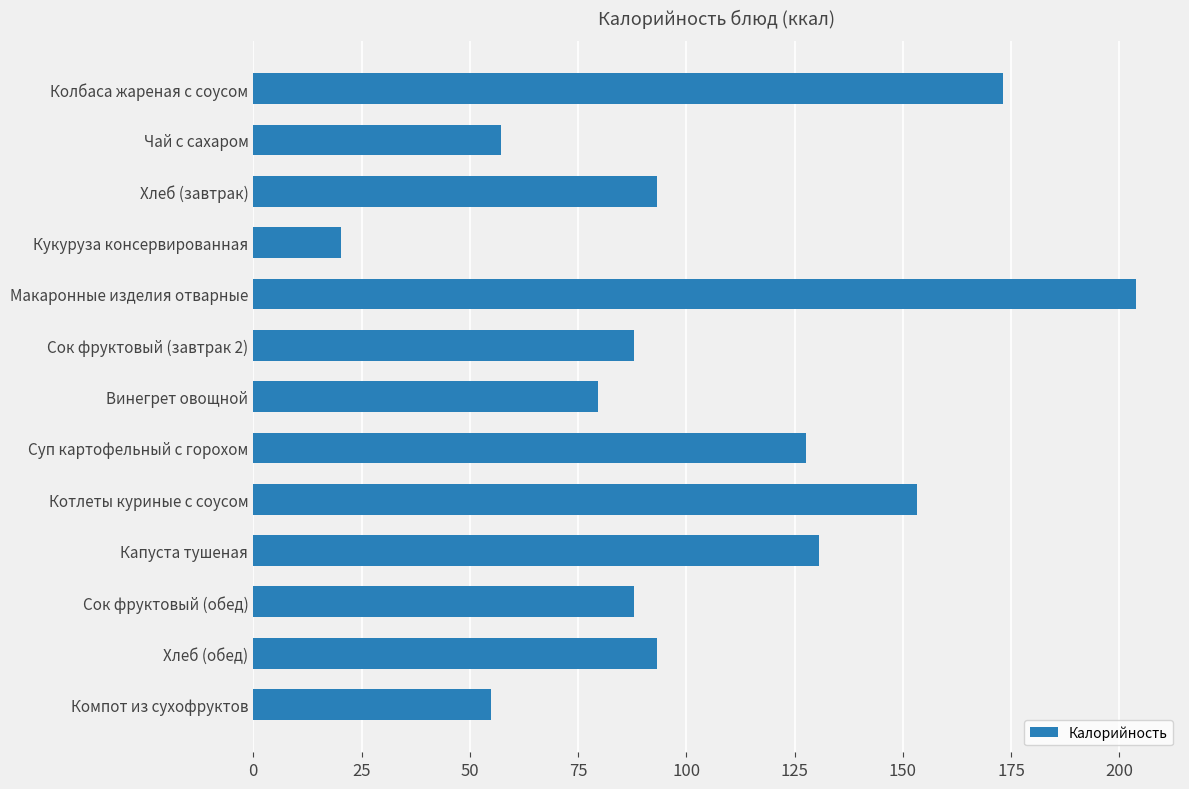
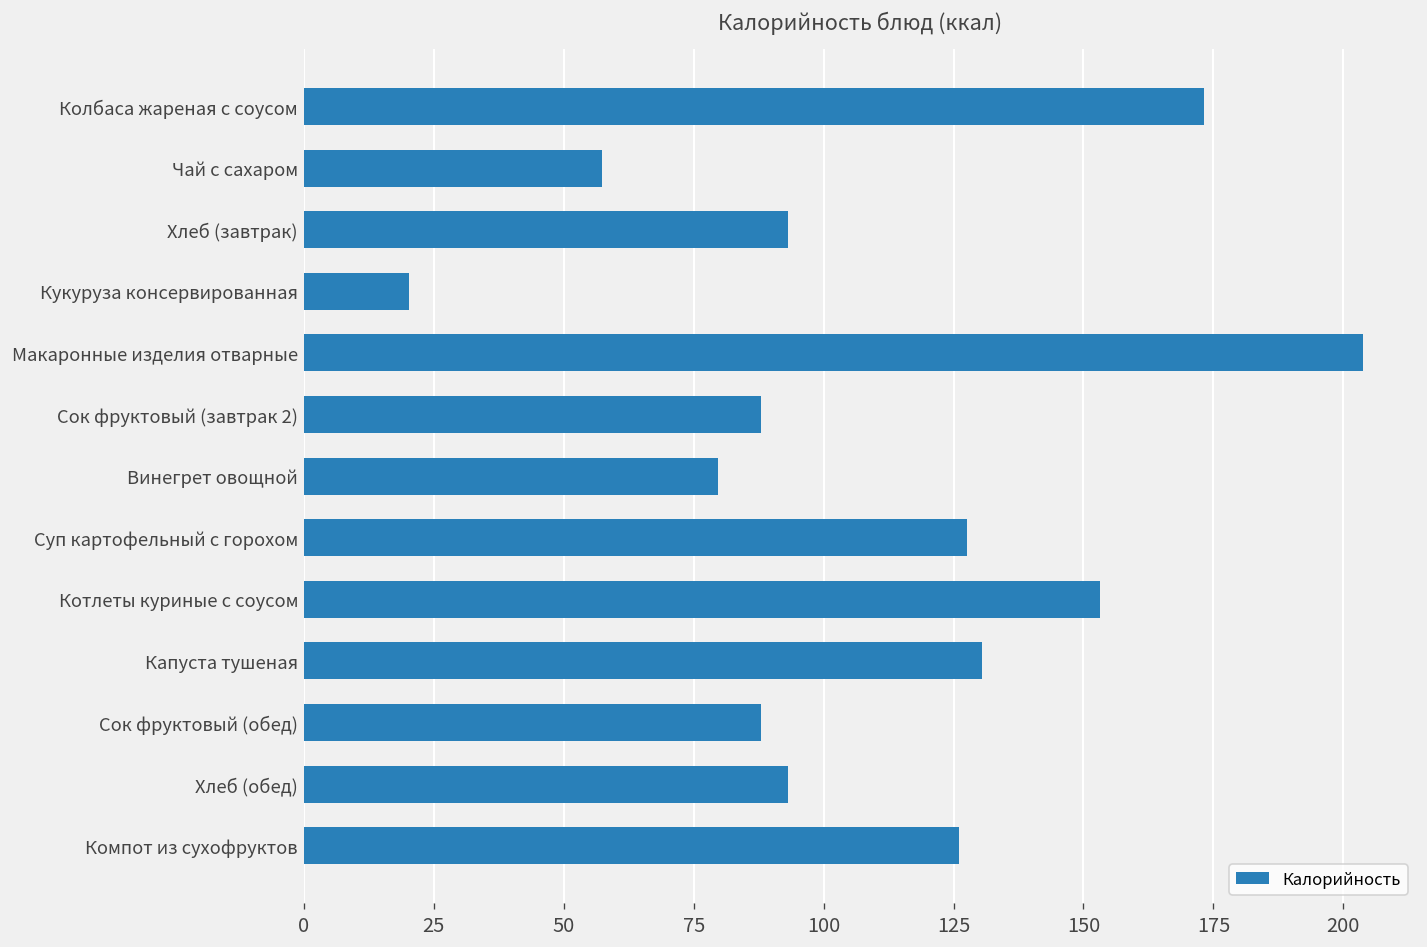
  {
    "Колбаса жареная с соусом": 173,
    "Чай с сахаром": 57,
    "Хлеб (завтрак)": 93,
    "Кукуруза консервированная": 20,
    "Макаронные изделия отварные": 204,
    "Сок фруктовый (завтрак 2)": 88,
    "Винегрет овощной": 80,
    "Суп картофельный с горохом": 128,
    "Котлеты куриные с соусом": 153,
    "Капуста тушеная": 131,
    "Сок фруктовый (обед)": 88,
    "Хлеб (обед)": 93,
-   "Компот из сухофруктов": 55
+   "Компот из сухофруктов": 126
  }
